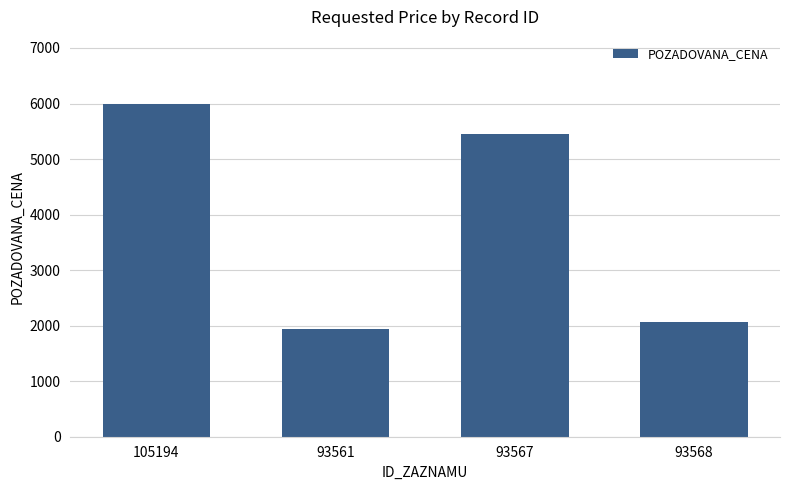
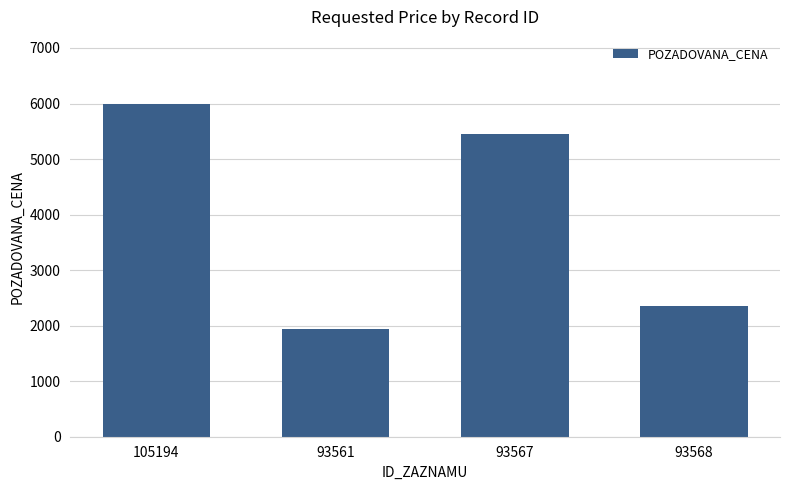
  {
    "105194": 6000,
    "93561": 1900,
    "93567": 5500,
-   "93568": 2100
+   "93568": 2400
  }
